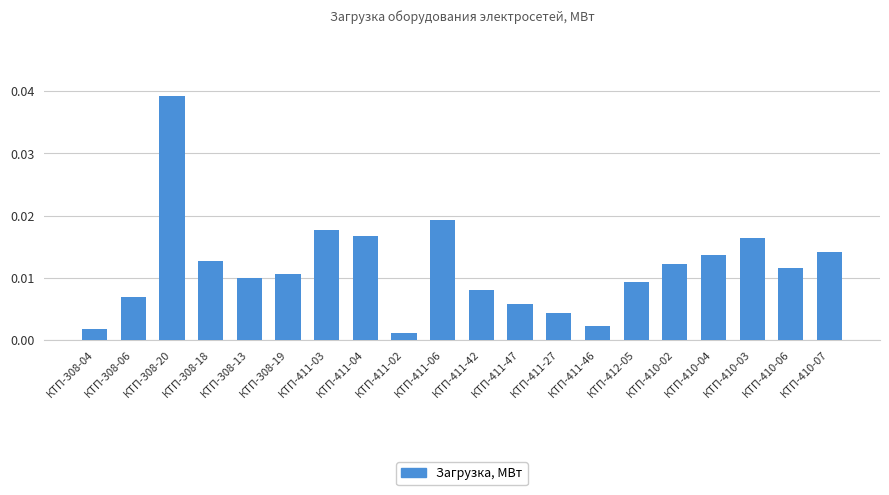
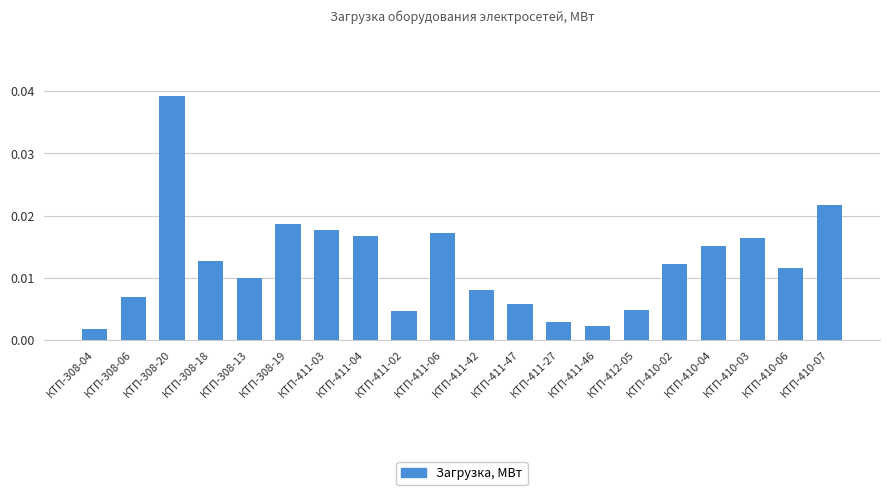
  {
    "КТП-308-04": 0.002,
    "КТП-308-06": 0.007,
    "КТП-308-20": 0.039,
    "КТП-308-18": 0.013,
    "КТП-308-13": 0.010,
-   "КТП-308-19": 0.011,
+   "КТП-308-19": 0.019,
    "КТП-411-03": 0.018,
    "КТП-411-04": 0.017,
-   "КТП-411-02": 0.001,
-   "КТП-411-06": 0.019,
+   "КТП-411-02": 0.005,
+   "КТП-411-06": 0.017,
    "КТП-411-42": 0.008,
    "КТП-411-47": 0.006,
-   "КТП-411-27": 0.004,
+   "КТП-411-27": 0.003,
    "КТП-411-46": 0.002,
-   "КТП-412-05": 0.009,
+   "КТП-412-05": 0.005,
    "КТП-410-02": 0.012,
-   "КТП-410-04": 0.014,
+   "КТП-410-04": 0.015,
    "КТП-410-03": 0.016,
    "КТП-410-06": 0.012,
-   "КТП-410-07": 0.014
+   "КТП-410-07": 0.022
  }
